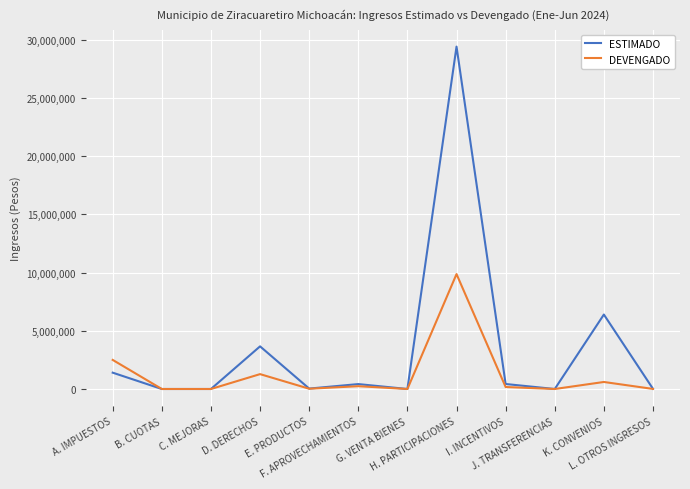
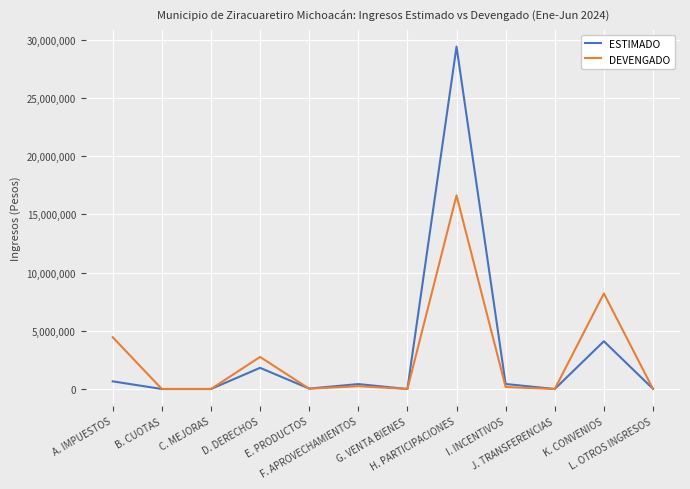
  {
    "ESTIMADO": {
-     "A. IMPUESTOS": "1,400,000",
-     "D. DERECHOS": "3,700,000",
+     "A. IMPUESTOS": "700,000",
+     "D. DERECHOS": "1,800,000",
      "H. PARTICIPACIONES": "29,400,000",
      "I. INCENTIVOS": "400,000",
-     "K. CONVENIOS": "6,400,000"
+     "K. CONVENIOS": "4,100,000"
    },
    "DEVENGADO": {
-     "A. IMPUESTOS": "2,500,000",
-     "D. DERECHOS": "1,300,000",
-     "H. PARTICIPACIONES": "9,900,000",
+     "A. IMPUESTOS": "4,400,000",
+     "D. DERECHOS": "2,800,000",
+     "H. PARTICIPACIONES": "16,600,000",
      "I. INCENTIVOS": "200,000",
-     "K. CONVENIOS": "600,000"
+     "K. CONVENIOS": "8,200,000"
    }
  }
